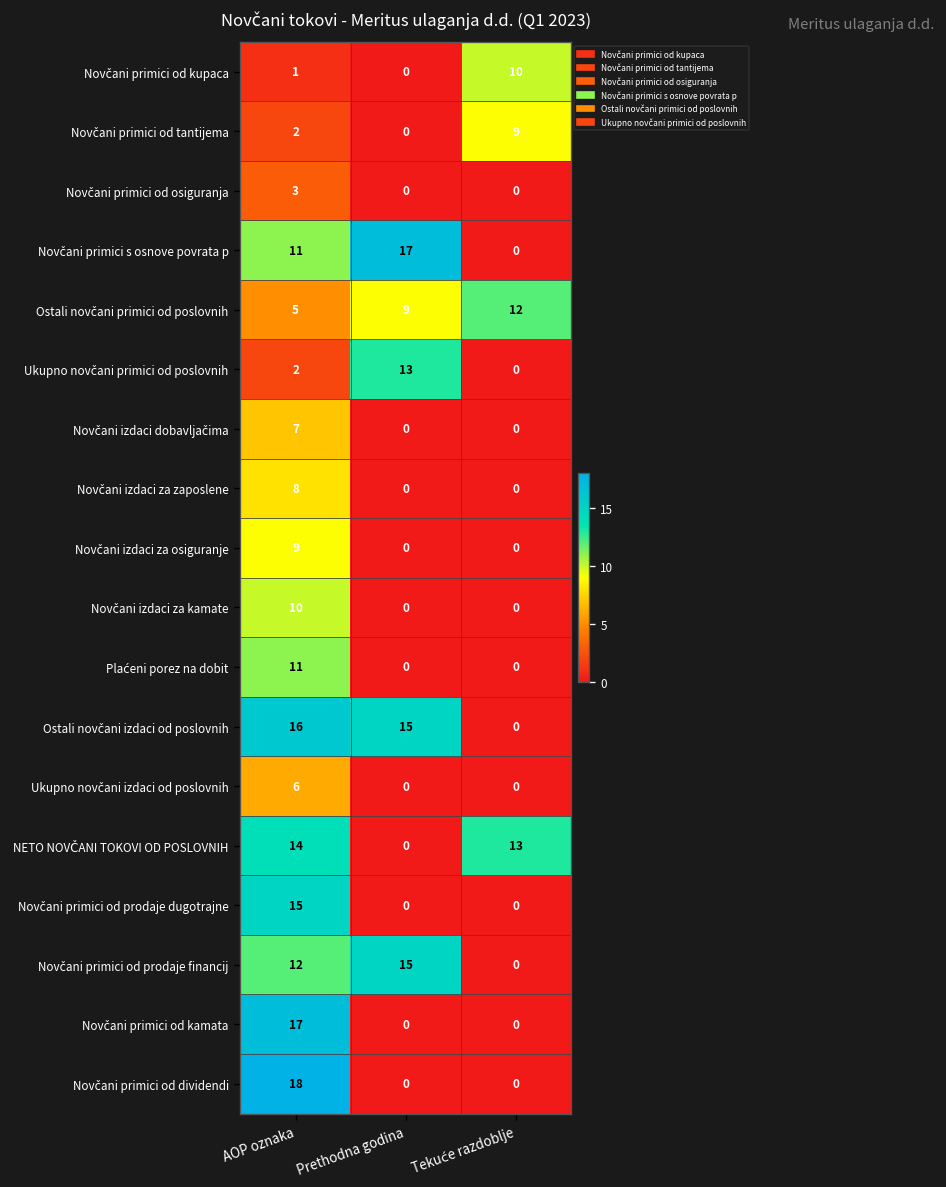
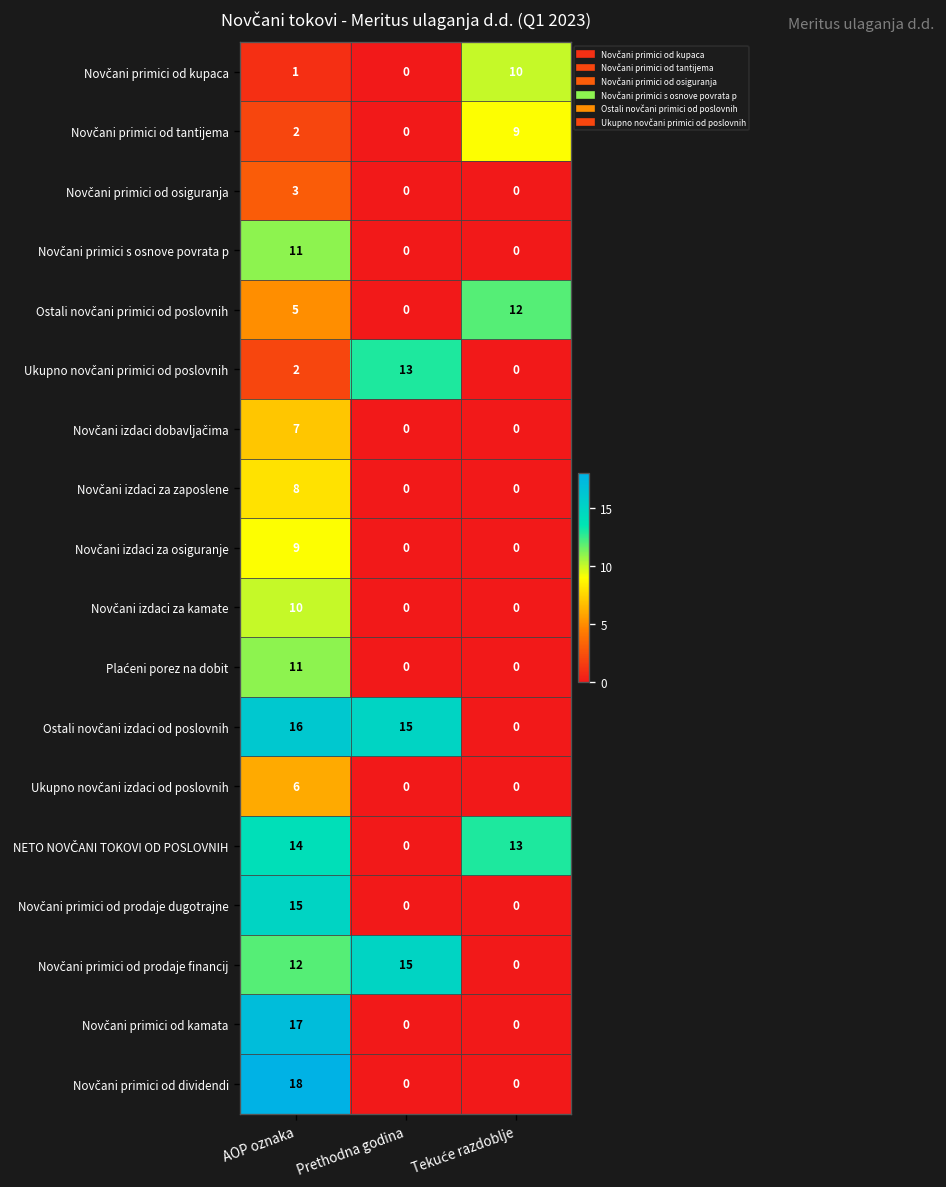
  {
    "Novčani primici od kupaca": {
      "AOP oznaka": 1,
      "Prethodna godina": 0,
      "Tekuće razdoblje": 10
    },
    "Novčani primici od tantijema": {
      "AOP oznaka": 2,
      "Prethodna godina": 0,
      "Tekuće razdoblje": 9
    },
    "Novčani primici od osiguranja": {
      "AOP oznaka": 3,
      "Prethodna godina": 0,
      "Tekuće razdoblje": 0
    },
    "Novčani primici s osnove povrata p": {
      "AOP oznaka": 11,
-     "Prethodna godina": 17,
+     "Prethodna godina": 0,
      "Tekuće razdoblje": 0
    },
    "Ostali novčani primici od poslovnih": {
      "AOP oznaka": 5,
-     "Prethodna godina": 9,
+     "Prethodna godina": 0,
      "Tekuće razdoblje": 12
    },
    "Ukupno novčani primici od poslovnih": {
      "AOP oznaka": 2,
      "Prethodna godina": 13,
      "Tekuće razdoblje": 0
    },
    "Novčani izdaci dobavljačima": {
      "AOP oznaka": 7,
      "Prethodna godina": 0,
      "Tekuće razdoblje": 0
    },
    "Novčani izdaci za zaposlene": {
      "AOP oznaka": 8,
      "Prethodna godina": 0,
      "Tekuće razdoblje": 0
    },
    "Novčani izdaci za osiguranje": {
      "AOP oznaka": 9,
      "Prethodna godina": 0,
      "Tekuće razdoblje": 0
    },
    "Novčani izdaci za kamate": {
      "AOP oznaka": 10,
      "Prethodna godina": 0,
      "Tekuće razdoblje": 0
    },
    "Plaćeni porez na dobit": {
      "AOP oznaka": 11,
      "Prethodna godina": 0,
      "Tekuće razdoblje": 0
    },
    "Ostali novčani izdaci od poslovnih": {
      "AOP oznaka": 16,
      "Prethodna godina": 15,
      "Tekuće razdoblje": 0
    },
    "Ukupno novčani izdaci od poslovnih": {
      "AOP oznaka": 6,
      "Prethodna godina": 0,
      "Tekuće razdoblje": 0
    },
    "NETO NOVČANI TOKOVI OD POSLOVNIH": {
      "AOP oznaka": 14,
      "Prethodna godina": 0,
      "Tekuće razdoblje": 13
    },
    "Novčani primici od prodaje dugotrajne": {
      "AOP oznaka": 15,
      "Prethodna godina": 0,
      "Tekuće razdoblje": 0
    },
    "Novčani primici od prodaje financij": {
      "AOP oznaka": 12,
      "Prethodna godina": 15,
      "Tekuće razdoblje": 0
    },
    "Novčani primici od kamata": {
      "AOP oznaka": 17,
      "Prethodna godina": 0,
      "Tekuće razdoblje": 0
    },
    "Novčani primici od dividendi": {
      "AOP oznaka": 18,
      "Prethodna godina": 0,
      "Tekuće razdoblje": 0
    }
  }
